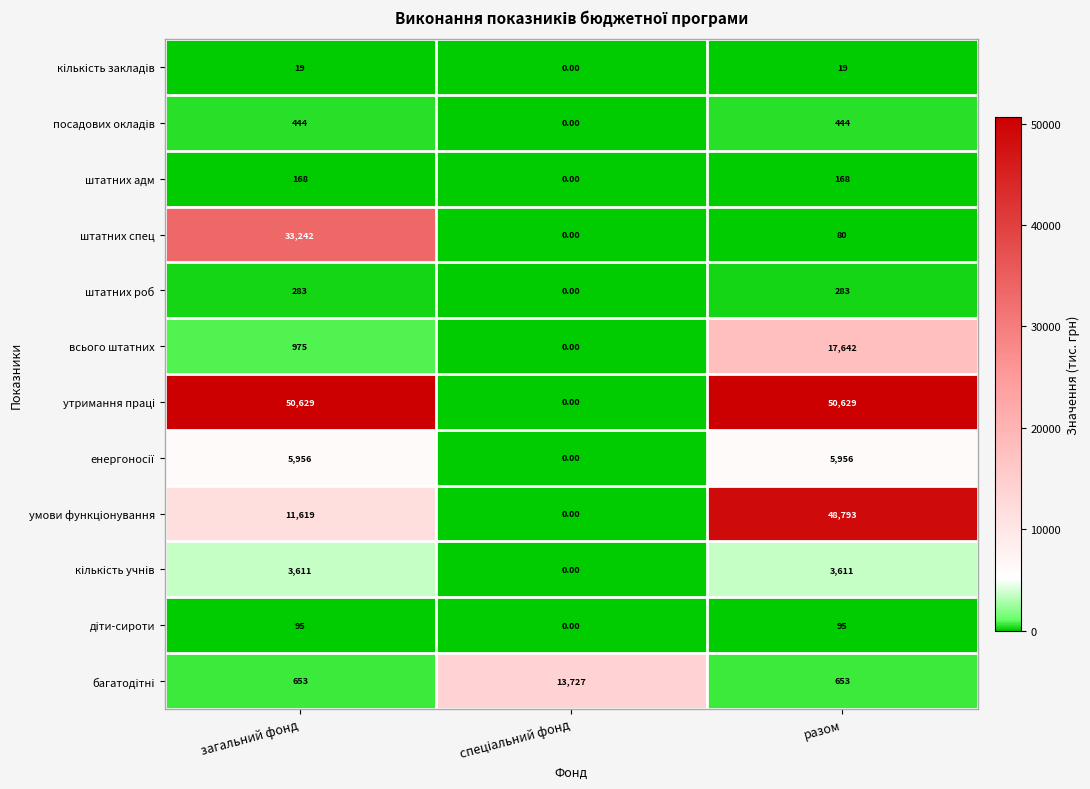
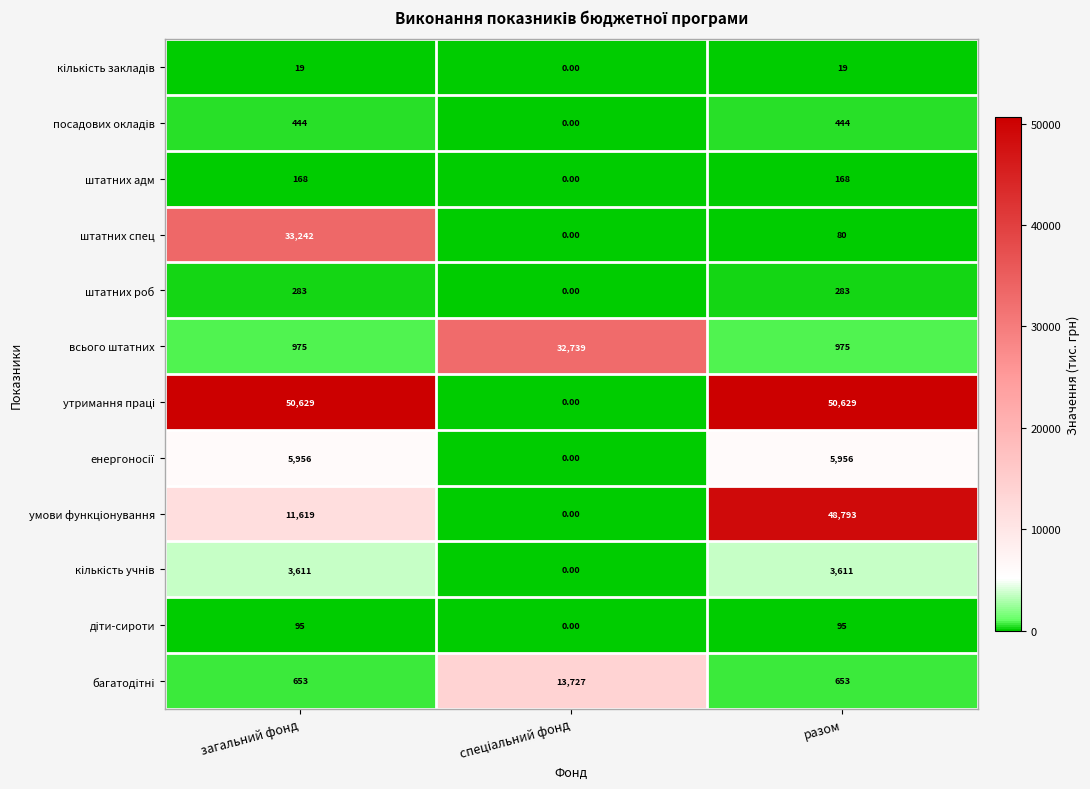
  {
    "кількість закладів": {
      "загальний фонд": "19",
      "спеціальний фонд": "0.00",
      "разом": "19"
    },
    "посадових окладів": {
      "загальний фонд": "444",
      "спеціальний фонд": "0.00",
      "разом": "444"
    },
    "штатних адм": {
      "загальний фонд": "168",
      "спеціальний фонд": "0.00",
      "разом": "168"
    },
    "штатних спец": {
      "загальний фонд": "33,242",
      "спеціальний фонд": "0.00",
      "разом": "80"
    },
    "штатних роб": {
      "загальний фонд": "283",
      "спеціальний фонд": "0.00",
      "разом": "283"
    },
    "всього штатних": {
      "загальний фонд": "975",
-     "спеціальний фонд": "0.00",
-     "разом": "17,642"
+     "спеціальний фонд": "32,739",
+     "разом": "975"
    },
    "утримання праці": {
      "загальний фонд": "50,629",
      "спеціальний фонд": "0.00",
      "разом": "50,629"
    },
    "енергоносії": {
      "загальний фонд": "5,956",
      "спеціальний фонд": "0.00",
      "разом": "5,956"
    },
    "умови функціонування": {
      "загальний фонд": "11,619",
      "спеціальний фонд": "0.00",
      "разом": "48,793"
    },
    "кількість учнів": {
      "загальний фонд": "3,611",
      "спеціальний фонд": "0.00",
      "разом": "3,611"
    },
    "діти-сироти": {
      "загальний фонд": "95",
      "спеціальний фонд": "0.00",
      "разом": "95"
    },
    "багатодітні": {
      "загальний фонд": "653",
      "спеціальний фонд": "13,727",
      "разом": "653"
    }
  }
